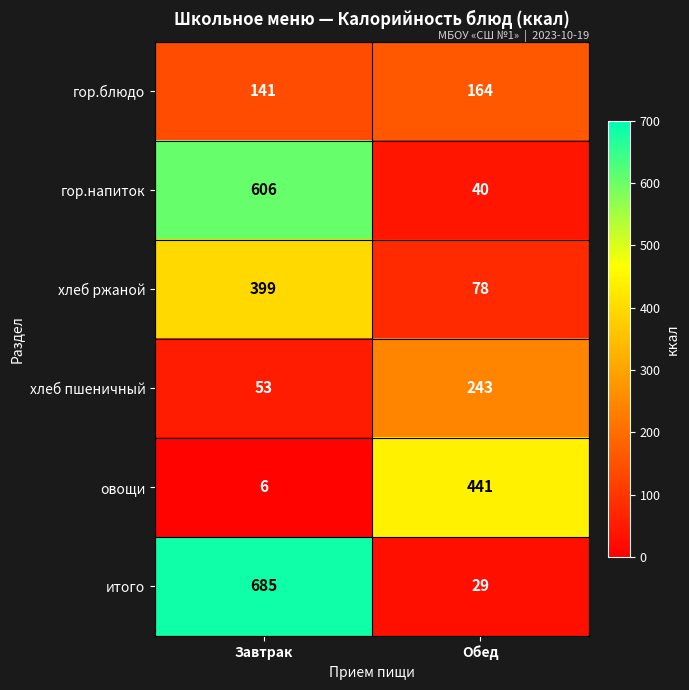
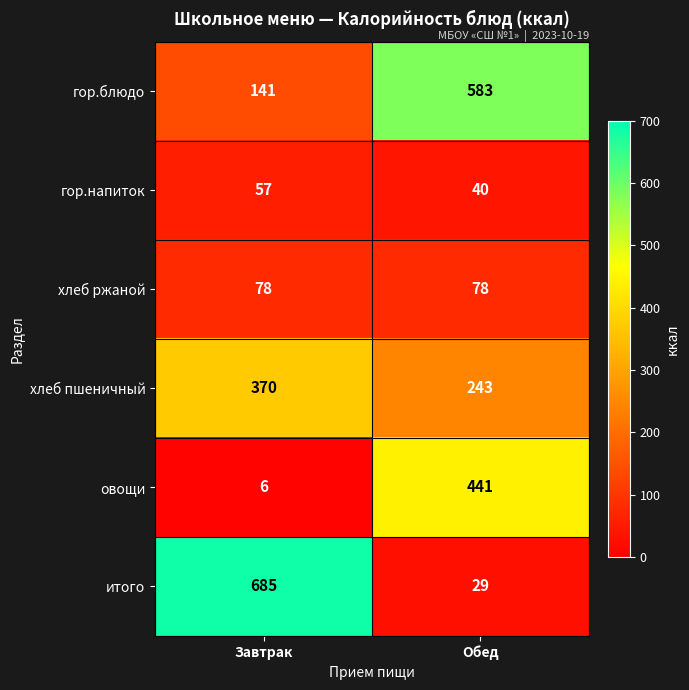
  {
    "гор.блюдо": {
      "Завтрак": 141,
-     "Обед": 164
+     "Обед": 583
    },
    "гор.напиток": {
-     "Завтрак": 606,
+     "Завтрак": 57,
      "Обед": 40
    },
    "хлеб ржаной": {
-     "Завтрак": 399,
+     "Завтрак": 78,
      "Обед": 78
    },
    "хлеб пшеничный": {
-     "Завтрак": 53,
+     "Завтрак": 370,
      "Обед": 243
    },
    "овощи": {
      "Завтрак": 6,
      "Обед": 441
    },
    "итого": {
      "Завтрак": 685,
      "Обед": 29
    }
  }
